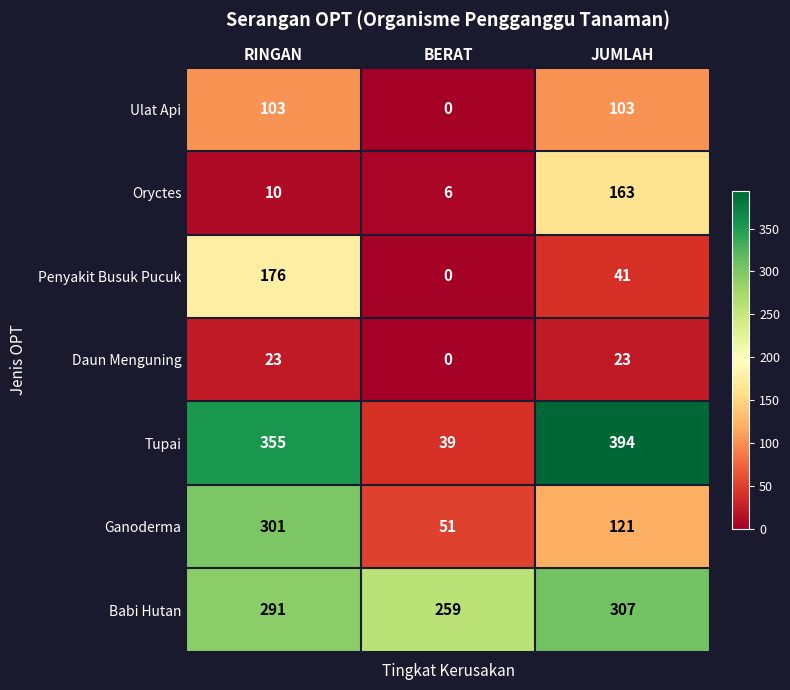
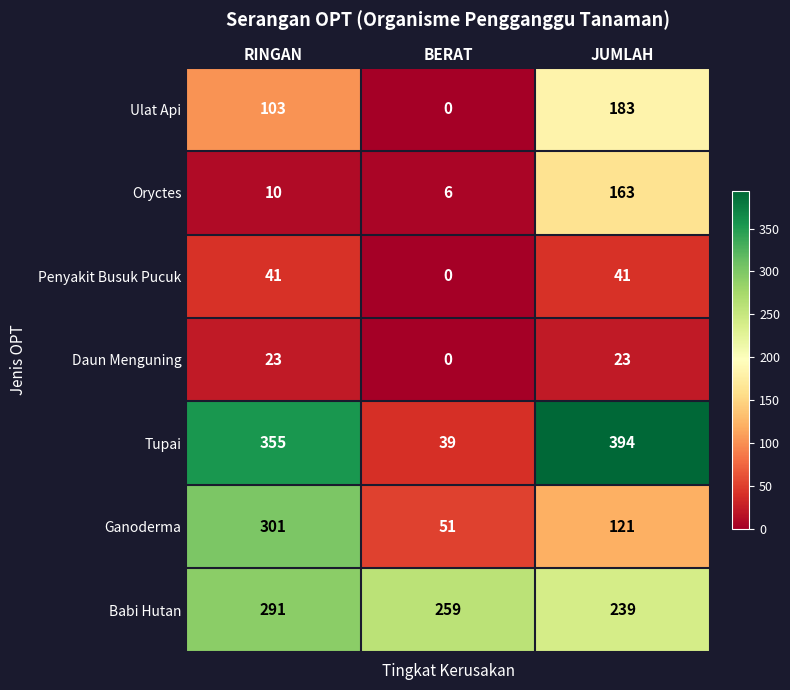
  {
    "Ulat Api": {
      "RINGAN": 103,
      "BERAT": 0,
-     "JUMLAH": 103
+     "JUMLAH": 183
    },
    "Oryctes": {
      "RINGAN": 10,
      "BERAT": 6,
      "JUMLAH": 163
    },
    "Penyakit Busuk Pucuk": {
-     "RINGAN": 176,
+     "RINGAN": 41,
      "BERAT": 0,
      "JUMLAH": 41
    },
    "Daun Menguning": {
      "RINGAN": 23,
      "BERAT": 0,
      "JUMLAH": 23
    },
    "Tupai": {
      "RINGAN": 355,
      "BERAT": 39,
      "JUMLAH": 394
    },
    "Ganoderma": {
      "RINGAN": 301,
      "BERAT": 51,
      "JUMLAH": 121
    },
    "Babi Hutan": {
      "RINGAN": 291,
      "BERAT": 259,
-     "JUMLAH": 307
+     "JUMLAH": 239
    }
  }
